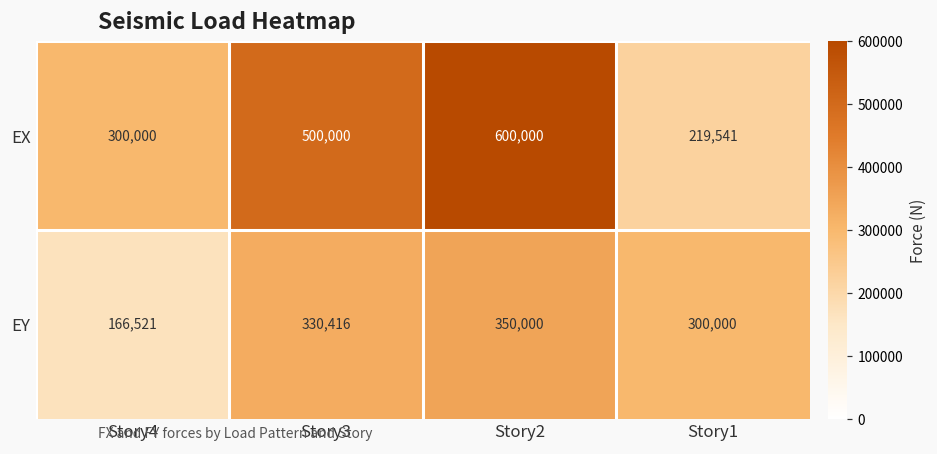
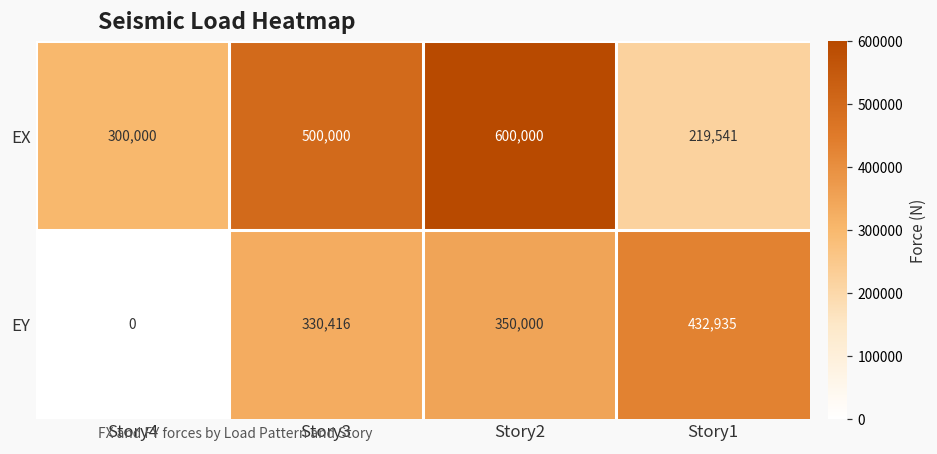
  {
    "EX": {
      "Story4": "300,000",
      "Story3": "500,000",
      "Story2": "600,000",
      "Story1": "219,541"
    },
    "EY": {
-     "Story4": "166,521",
+     "Story4": "0",
      "Story3": "330,416",
      "Story2": "350,000",
-     "Story1": "300,000"
+     "Story1": "432,935"
    }
  }
